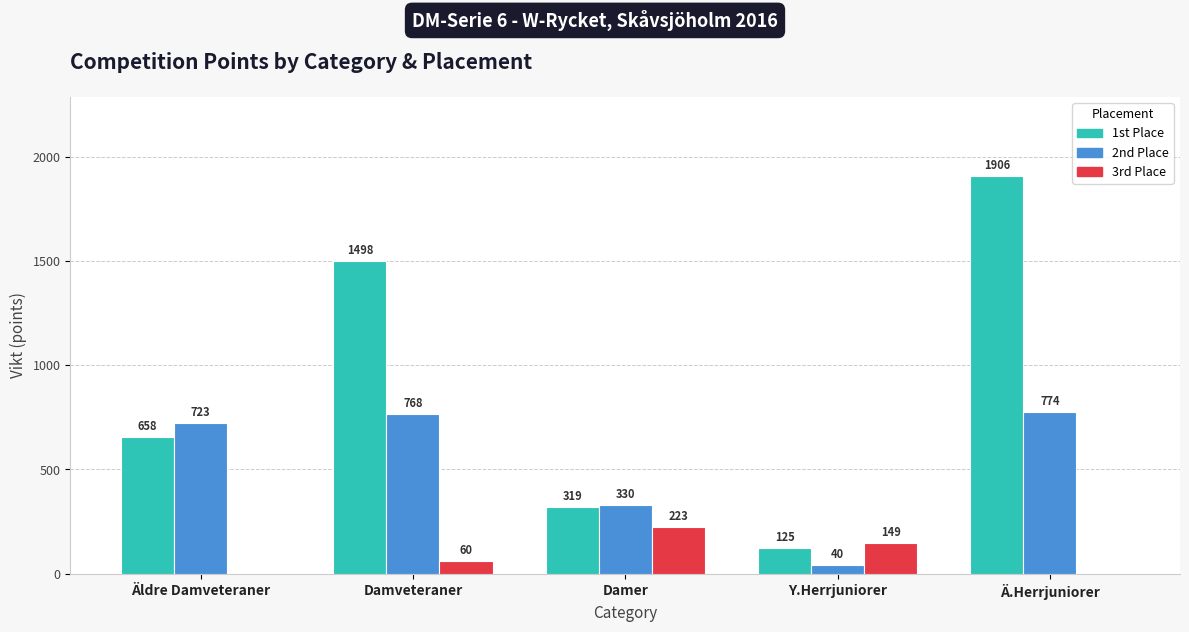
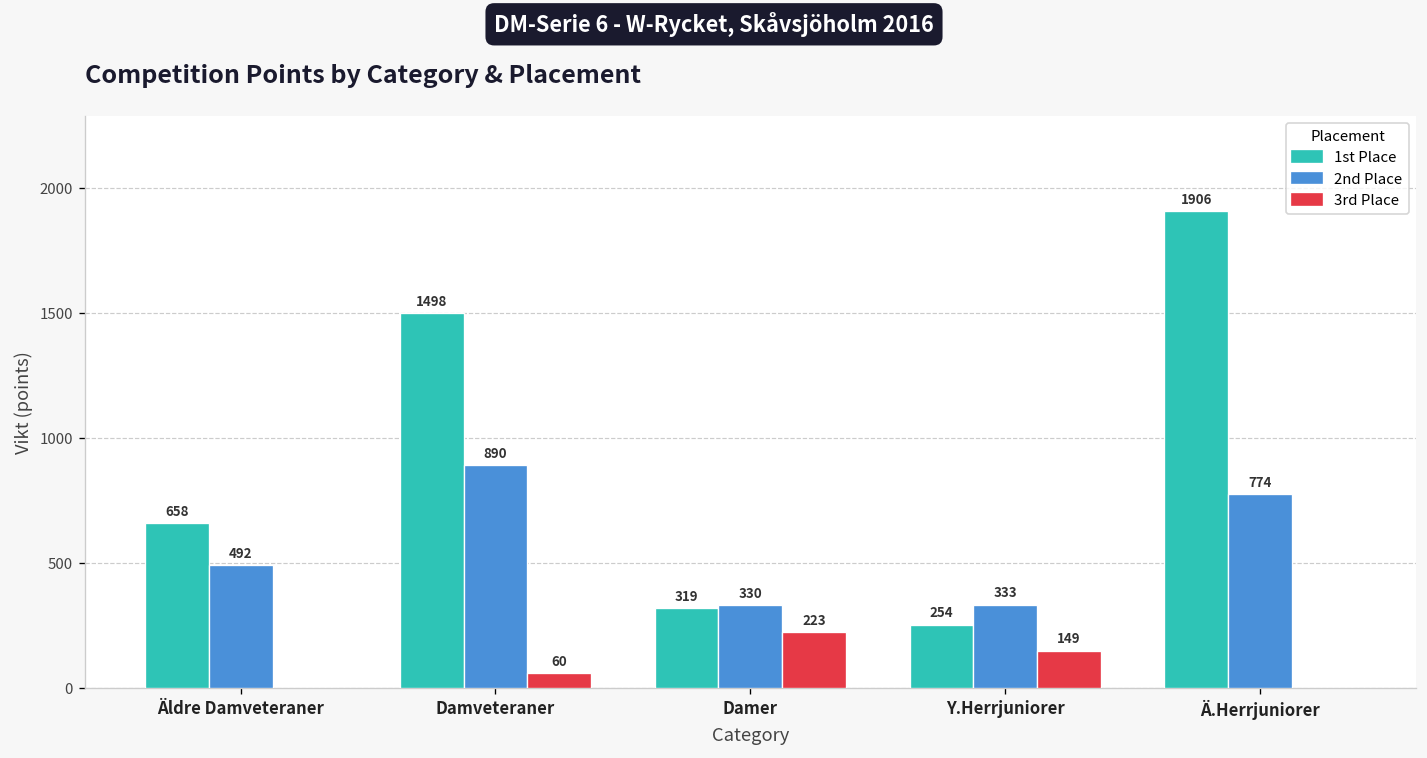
  {
    "1st Place": {
      "Äldre Damveteraner": 658,
      "Damveteraner": 1498,
      "Damer": 319,
-     "Y.Herrjuniorer": 125,
+     "Y.Herrjuniorer": 254,
      "Ä.Herrjuniorer": 1906
    },
    "2nd Place": {
-     "Äldre Damveteraner": 723,
-     "Damveteraner": 768,
+     "Äldre Damveteraner": 492,
+     "Damveteraner": 890,
      "Damer": 330,
-     "Y.Herrjuniorer": 40,
+     "Y.Herrjuniorer": 333,
      "Ä.Herrjuniorer": 774
    },
    "3rd Place": {
      "Damveteraner": 60,
      "Damer": 223,
      "Y.Herrjuniorer": 149
    }
  }
